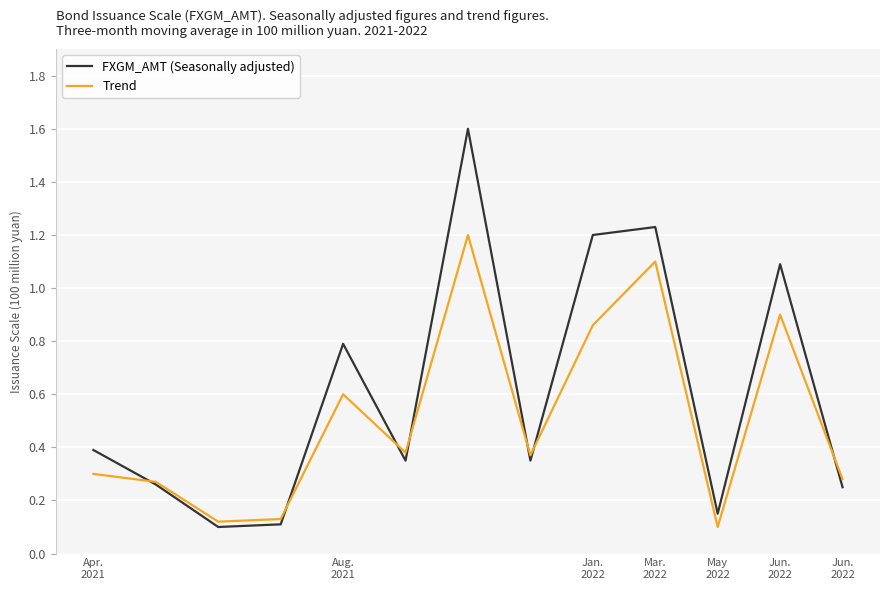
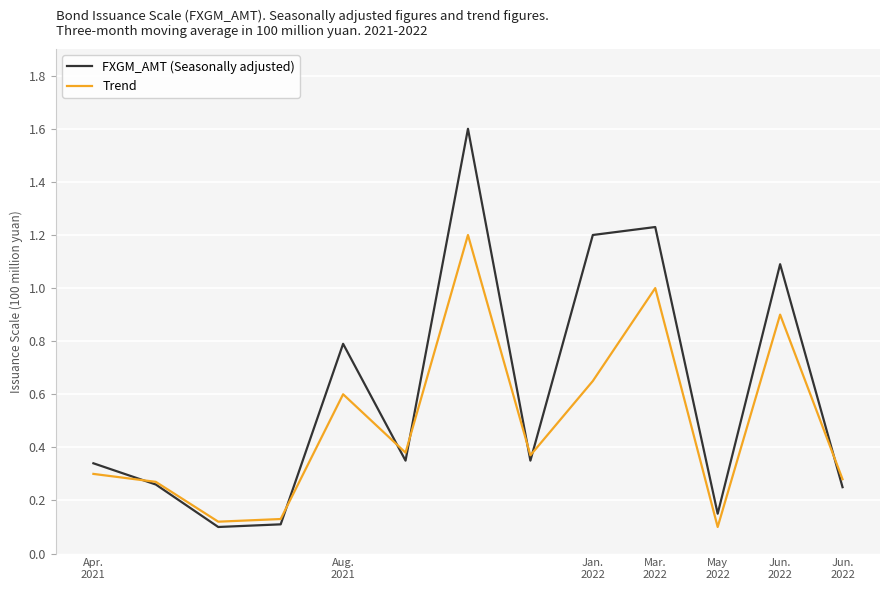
  {
    "FXGM_AMT (Seasonally adjusted)": {
-     "Apr. 2021": 0.39,
+     "Apr. 2021": 0.34,
      "Aug. 2021": 0.79,
      "Jan. 2022": 1.20,
      "Mar. 2022": 1.23,
      "May 2022": 0.15
    },
    "Trend": {
      "Apr. 2021": 0.30,
      "Aug. 2021": 0.60,
-     "Jan. 2022": 0.86,
-     "Mar. 2022": 1.1,
+     "Jan. 2022": 0.65,
+     "Mar. 2022": 1.0,
      "May 2022": 0.10
    }
  }
